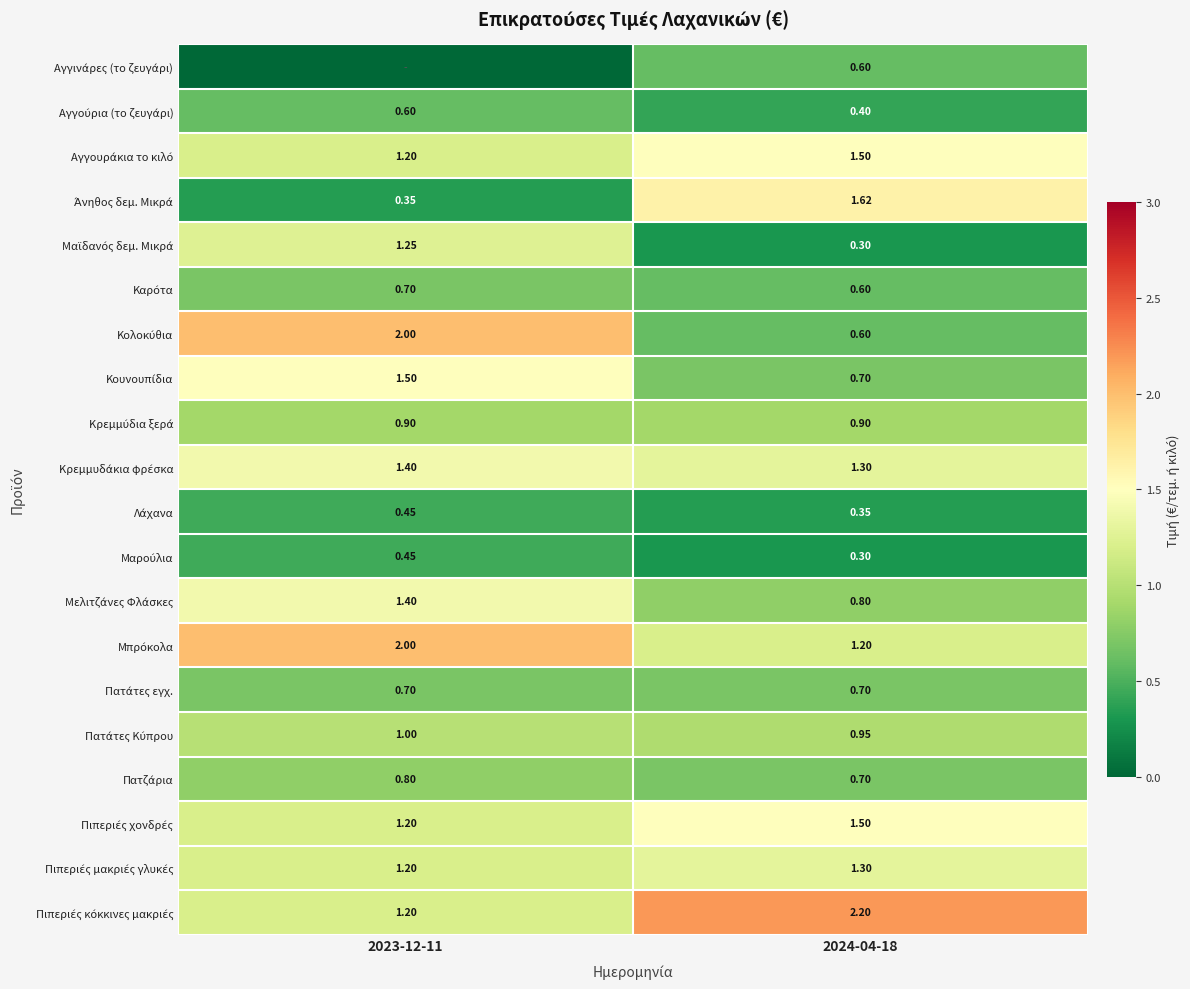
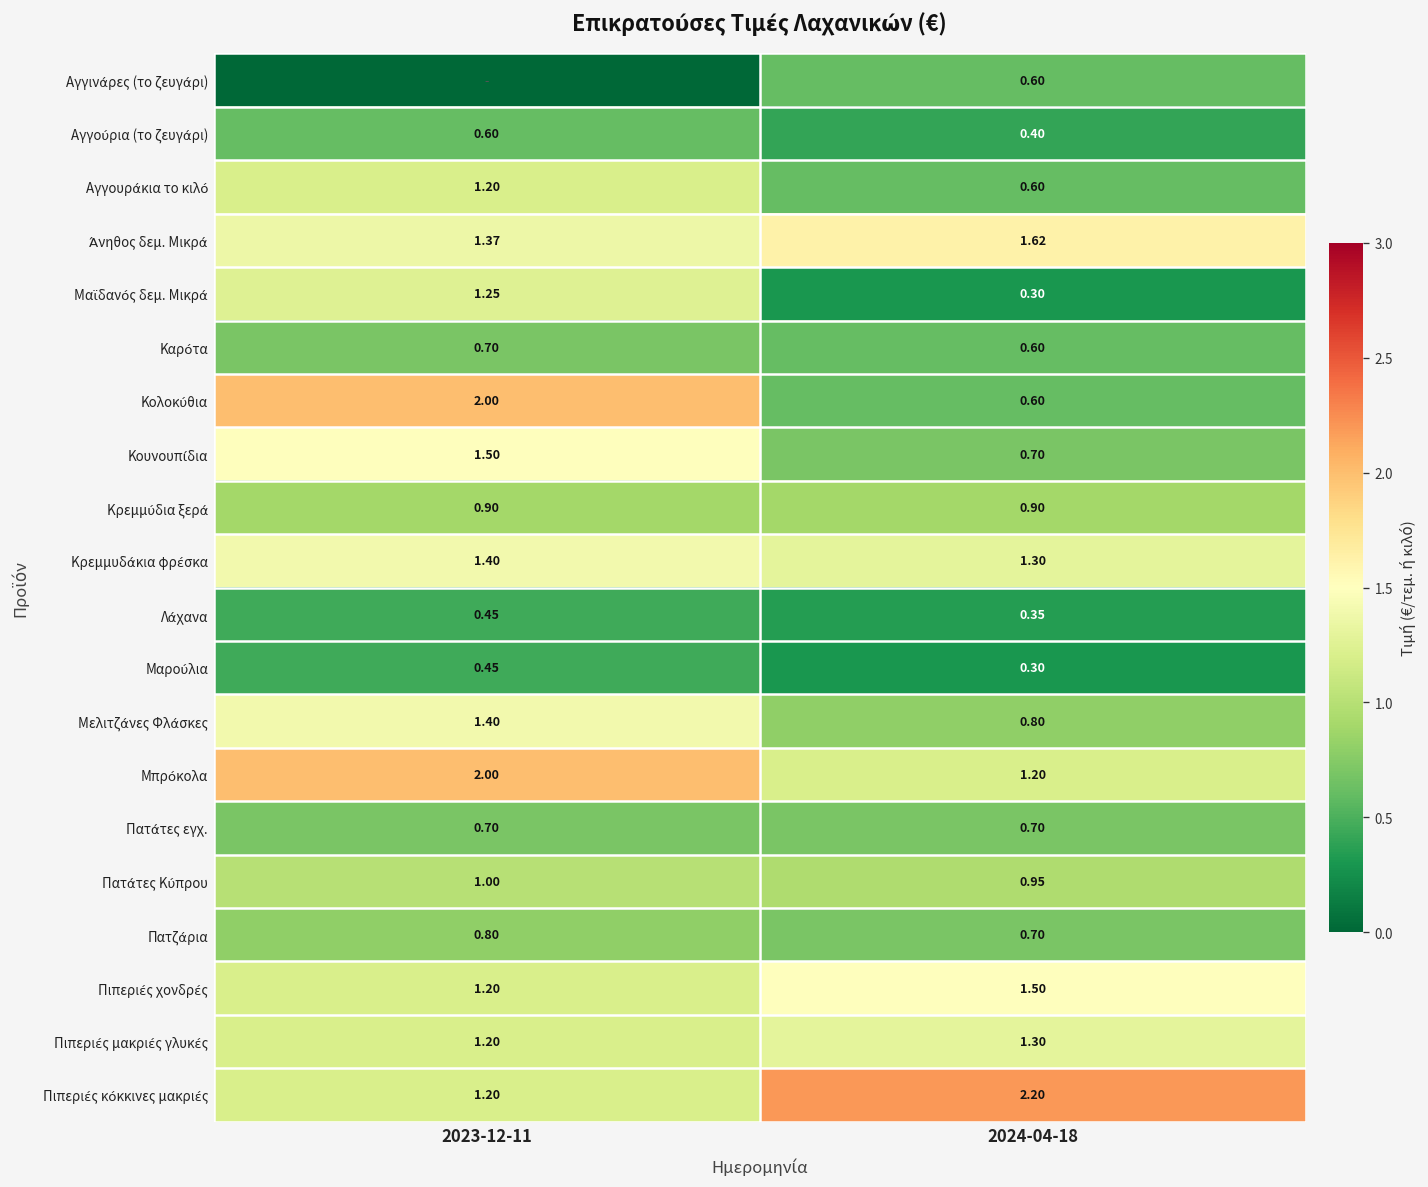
  {
    "Αγγινάρες (το ζευγάρι)": {
      "2024-04-18": 0.60
    },
    "Αγγούρια (το ζευγάρι)": {
      "2023-12-11": 0.60,
      "2024-04-18": 0.40
    },
    "Αγγουράκια το κιλό": {
      "2023-12-11": 1.20,
-     "2024-04-18": 1.50
+     "2024-04-18": 0.60
    },
    "Άνηθος δεμ. Μικρά": {
-     "2023-12-11": 0.35,
+     "2023-12-11": 1.37,
      "2024-04-18": 1.62
    },
    "Μαϊδανός δεμ. Μικρά": {
      "2023-12-11": 1.25,
      "2024-04-18": 0.30
    },
    "Καρότα": {
      "2023-12-11": 0.70,
      "2024-04-18": 0.60
    },
    "Κολοκύθια": {
      "2023-12-11": 2.00,
      "2024-04-18": 0.60
    },
    "Κουνουπίδια": {
      "2023-12-11": 1.50,
      "2024-04-18": 0.70
    },
    "Κρεμμύδια ξερά": {
      "2023-12-11": 0.90,
      "2024-04-18": 0.90
    },
    "Κρεμμυδάκια φρέσκα": {
      "2023-12-11": 1.40,
      "2024-04-18": 1.30
    },
    "Λάχανα": {
      "2023-12-11": 0.45,
      "2024-04-18": 0.35
    },
    "Μαρούλια": {
      "2023-12-11": 0.45,
      "2024-04-18": 0.30
    },
    "Μελιτζάνες Φλάσκες": {
      "2023-12-11": 1.40,
      "2024-04-18": 0.80
    },
    "Μπρόκολα": {
      "2023-12-11": 2.00,
      "2024-04-18": 1.20
    },
    "Πατάτες εγχ.": {
      "2023-12-11": 0.70,
      "2024-04-18": 0.70
    },
    "Πατάτες Κύπρου": {
      "2023-12-11": 1.00,
      "2024-04-18": 0.95
    },
    "Πατζάρια": {
      "2023-12-11": 0.80,
      "2024-04-18": 0.70
    },
    "Πιπεριές χονδρές": {
      "2023-12-11": 1.20,
      "2024-04-18": 1.50
    },
    "Πιπεριές μακριές γλυκές": {
      "2023-12-11": 1.20,
      "2024-04-18": 1.30
    },
    "Πιπεριές κόκκινες μακριές": {
      "2023-12-11": 1.20,
      "2024-04-18": 2.20
    }
  }
